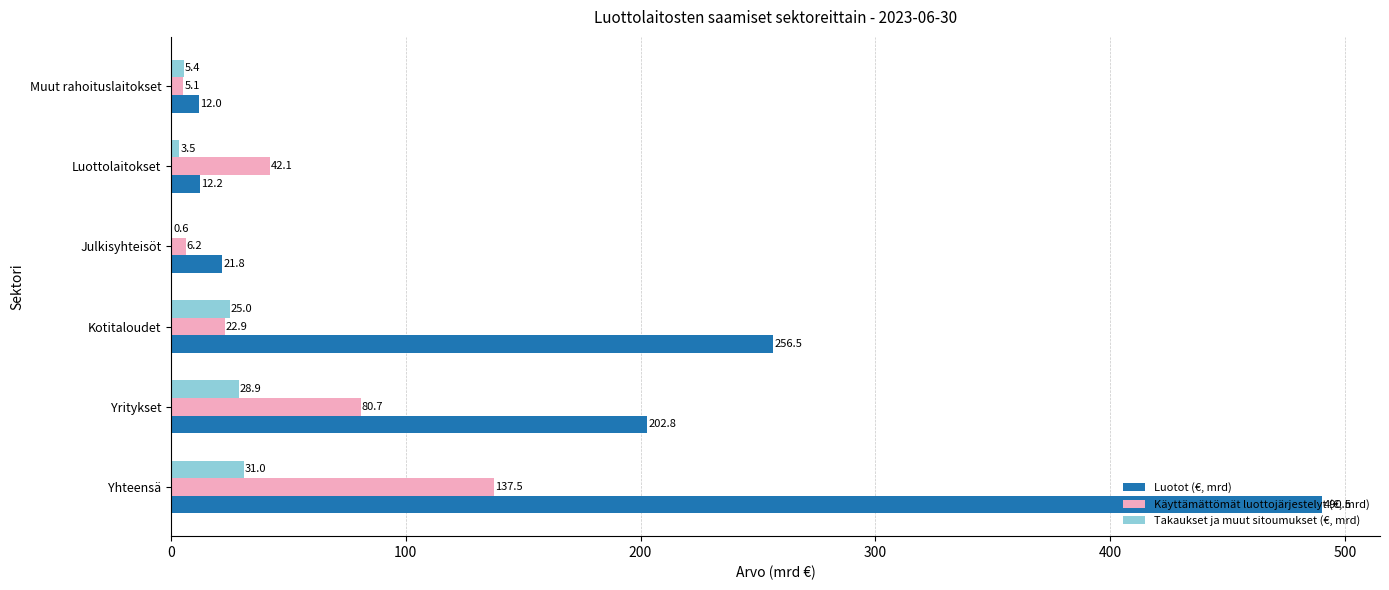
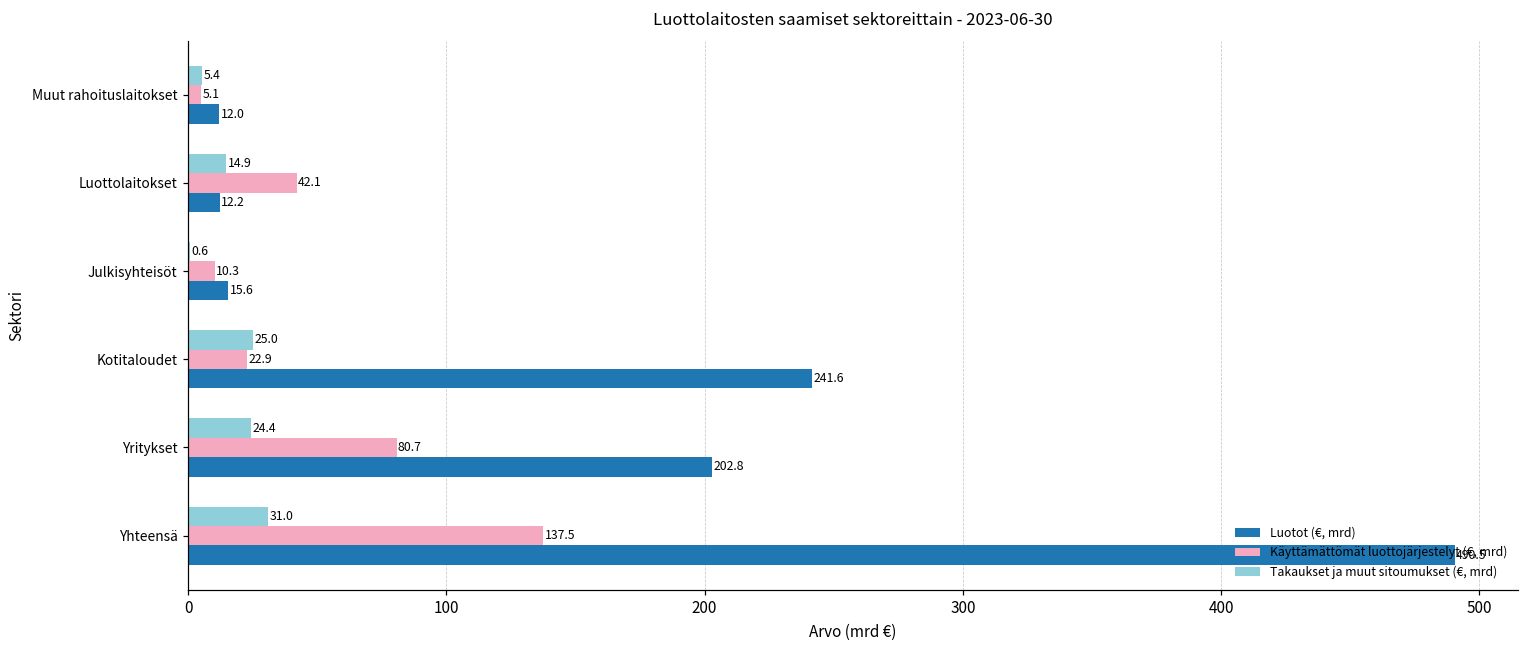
  {
    "Luotot (€, mrd)": {
      "Muut rahoituslaitokset": 12.0,
      "Luottolaitokset": 12.2,
-     "Julkisyhteisöt": 21.8,
-     "Kotitaloudet": 256.5,
+     "Julkisyhteisöt": 15.6,
+     "Kotitaloudet": 241.6,
      "Yritykset": 202.8,
      "Yhteensä": 490.5
    },
    "Käyttämättömät luottojärjestelyt (€, mrd)": {
      "Muut rahoituslaitokset": 5.1,
      "Luottolaitokset": 42.1,
-     "Julkisyhteisöt": 6.2,
+     "Julkisyhteisöt": 10.3,
      "Kotitaloudet": 22.9,
      "Yritykset": 80.7,
      "Yhteensä": 137.5
    },
    "Takaukset ja muut sitoumukset (€, mrd)": {
      "Muut rahoituslaitokset": 5.4,
-     "Luottolaitokset": 3.5,
+     "Luottolaitokset": 14.9,
      "Julkisyhteisöt": 0.6,
      "Kotitaloudet": 25.0,
-     "Yritykset": 28.9,
+     "Yritykset": 24.4,
      "Yhteensä": 31.0
    }
  }
